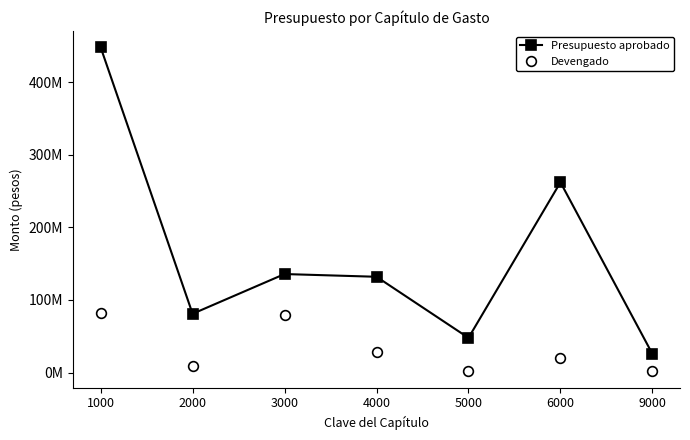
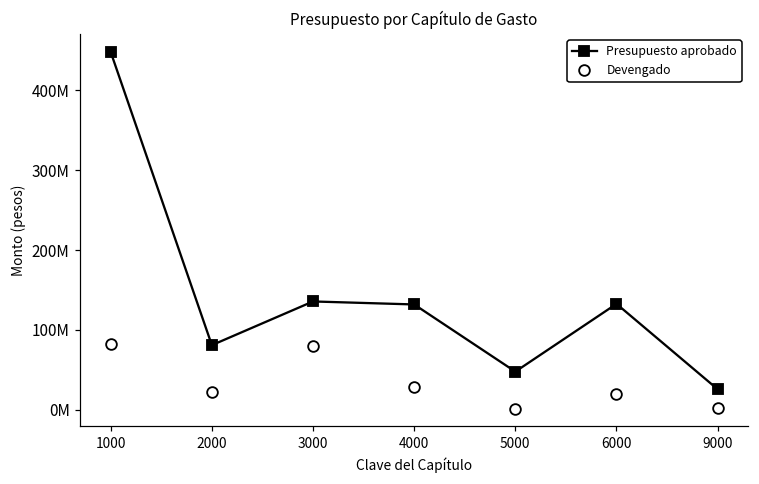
  {
    "Presupuesto aprobado": {
      "1000": 450000000,
      "2000": 80000000,
      "3000": 140000000,
      "4000": 130000000,
      "5000": 50000000,
-     "6000": 260000000,
+     "6000": 130000000,
      "9000": 30000000
    },
    "Devengado": {
      "1000": 80000000,
-     "2000": 10000000,
+     "2000": 20000000,
      "3000": 80000000,
      "4000": 30000000,
      "5000": 0,
      "6000": 20000000,
      "9000": 0
    }
  }
